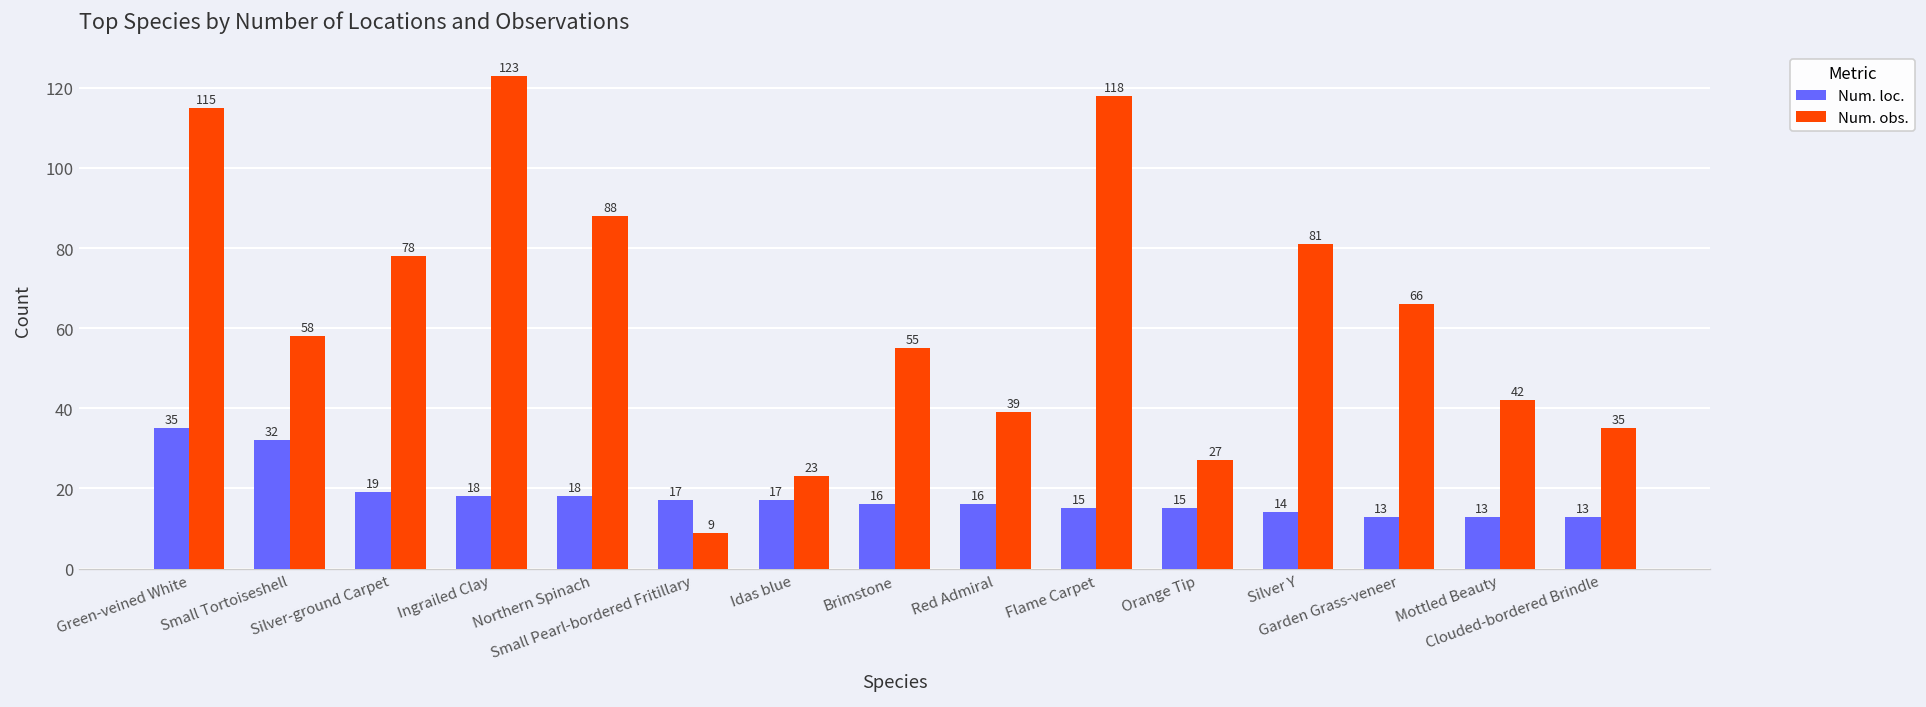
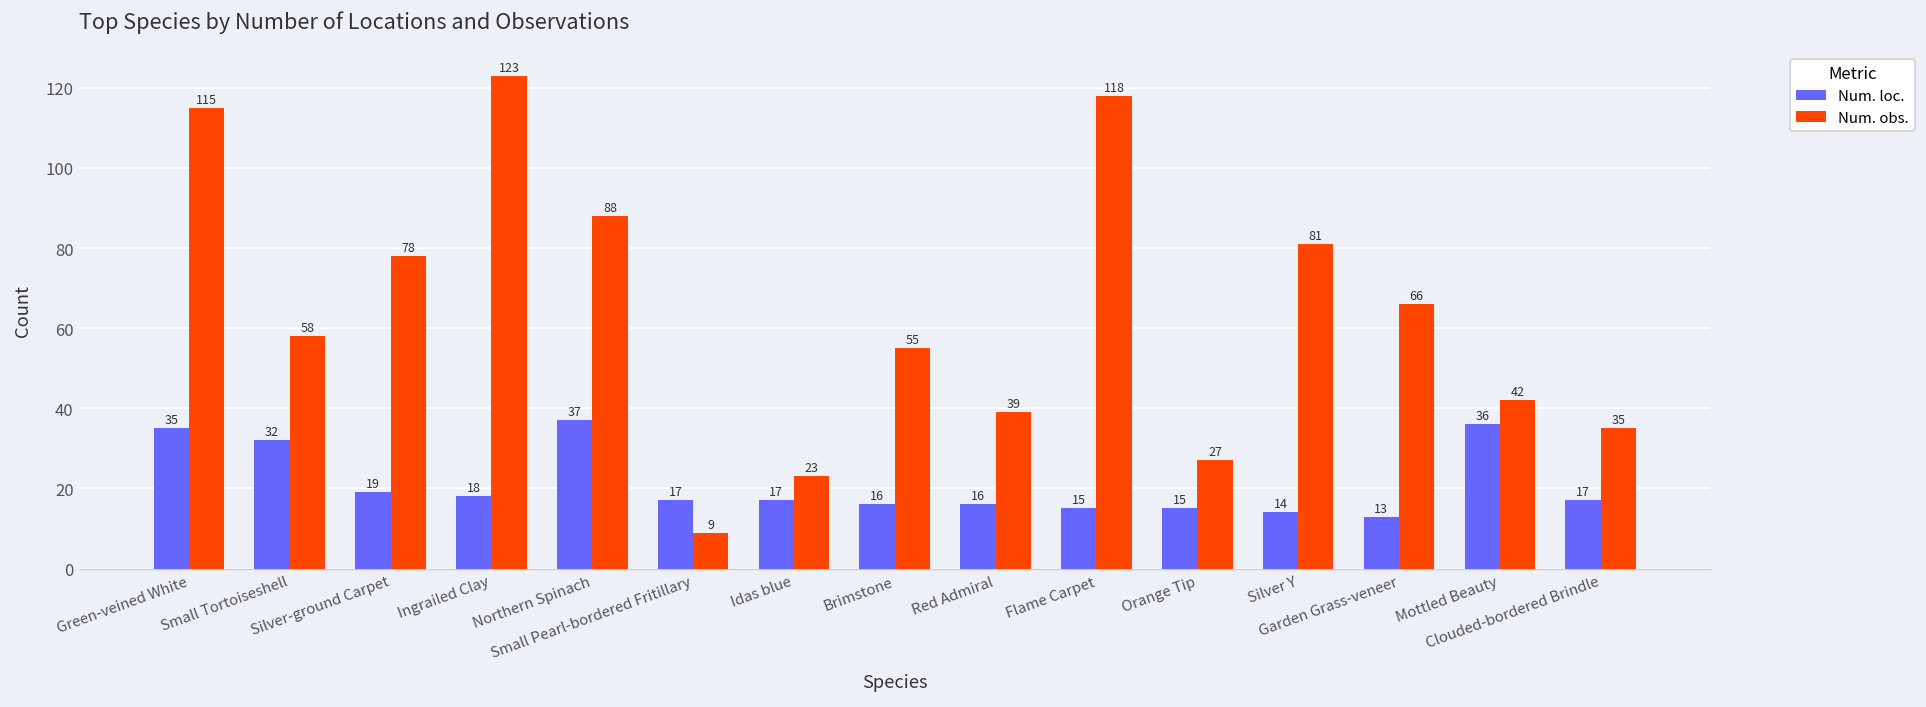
  {
    "Num. loc.": {
      "Green-veined White": 35,
      "Small Tortoiseshell": 32,
      "Silver-ground Carpet": 19,
      "Ingrailed Clay": 18,
-     "Northern Spinach": 18,
+     "Northern Spinach": 37,
      "Small Pearl-bordered Fritillary": 17,
      "Idas blue": 17,
      "Brimstone": 16,
      "Red Admiral": 16,
      "Flame Carpet": 15,
      "Orange Tip": 15,
      "Silver Y": 14,
      "Garden Grass-veneer": 13,
-     "Mottled Beauty": 13,
-     "Clouded-bordered Brindle": 13
+     "Mottled Beauty": 36,
+     "Clouded-bordered Brindle": 17
    },
    "Num. obs.": {
      "Green-veined White": 115,
      "Small Tortoiseshell": 58,
      "Silver-ground Carpet": 78,
      "Ingrailed Clay": 123,
      "Northern Spinach": 88,
      "Small Pearl-bordered Fritillary": 9,
      "Idas blue": 23,
      "Brimstone": 55,
      "Red Admiral": 39,
      "Flame Carpet": 118,
      "Orange Tip": 27,
      "Silver Y": 81,
      "Garden Grass-veneer": 66,
      "Mottled Beauty": 42,
      "Clouded-bordered Brindle": 35
    }
  }
